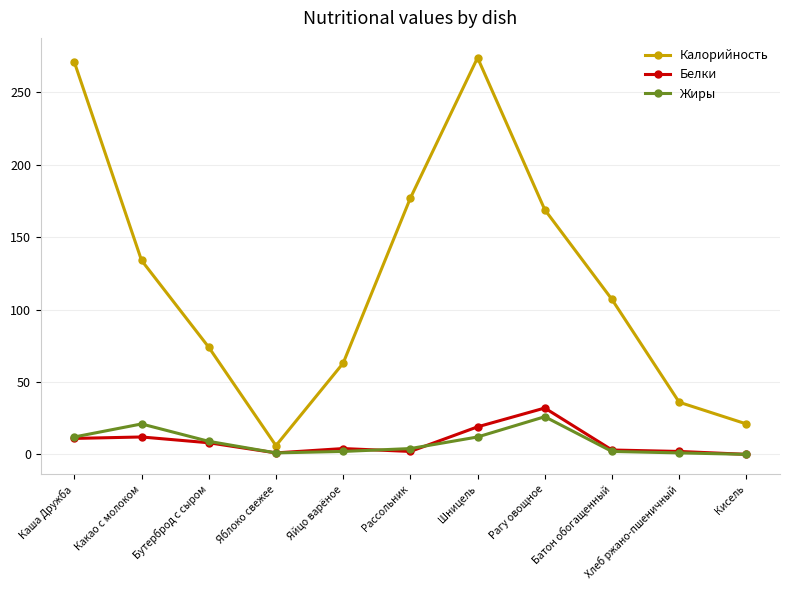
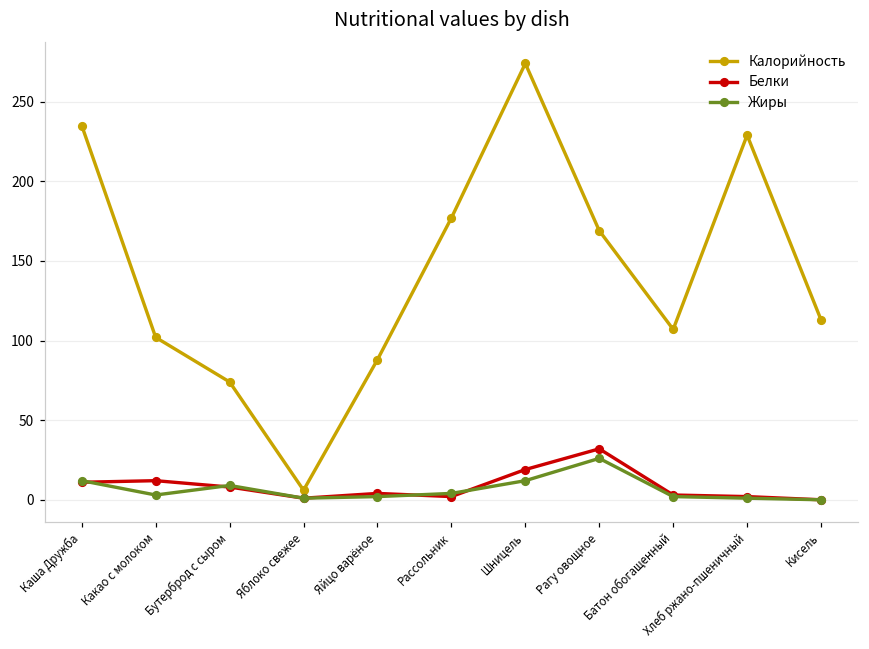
  {
    "Калорийность": {
-     "Каша Дружба": 271,
-     "Какао с молоком": 134,
+     "Каша Дружба": 235,
+     "Какао с молоком": 102,
      "Бутерброд с сыром": 74,
      "Яблоко свежее": 6,
-     "Яйцо варёное": 63,
+     "Яйцо варёное": 88,
      "Рассольник": 177,
      "Шницель": 274,
      "Рагу овощное": 169,
      "Батон обогащенный": 107,
-     "Хлеб ржано-пшеничный": 36,
-     "Кисель": 21
+     "Хлеб ржано-пшеничный": 229,
+     "Кисель": 113
    },
    "Белки": {
      "Какао с молоком": 12,
      "Яйцо варёное": 4,
      "Рассольник": 2,
      "Шницель": 19,
      "Рагу овощное": 32
    },
    "Жиры": {
-     "Какао с молоком": 21,
+     "Какао с молоком": 3,
      "Яйцо варёное": 2,
      "Рассольник": 4,
      "Шницель": 12,
      "Рагу овощное": 26
    }
  }
